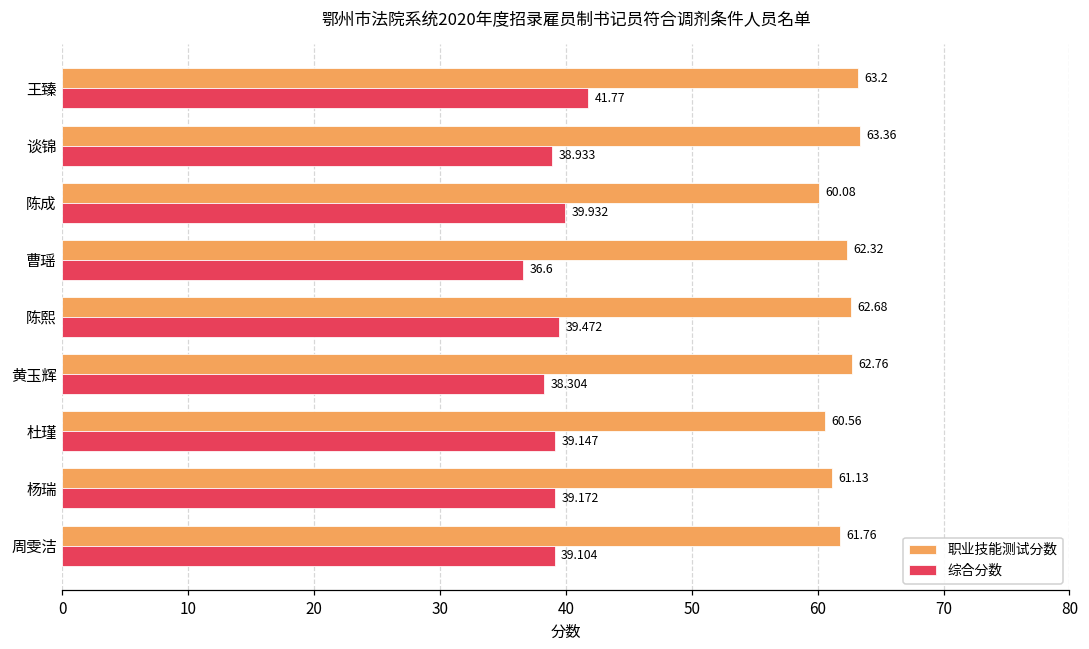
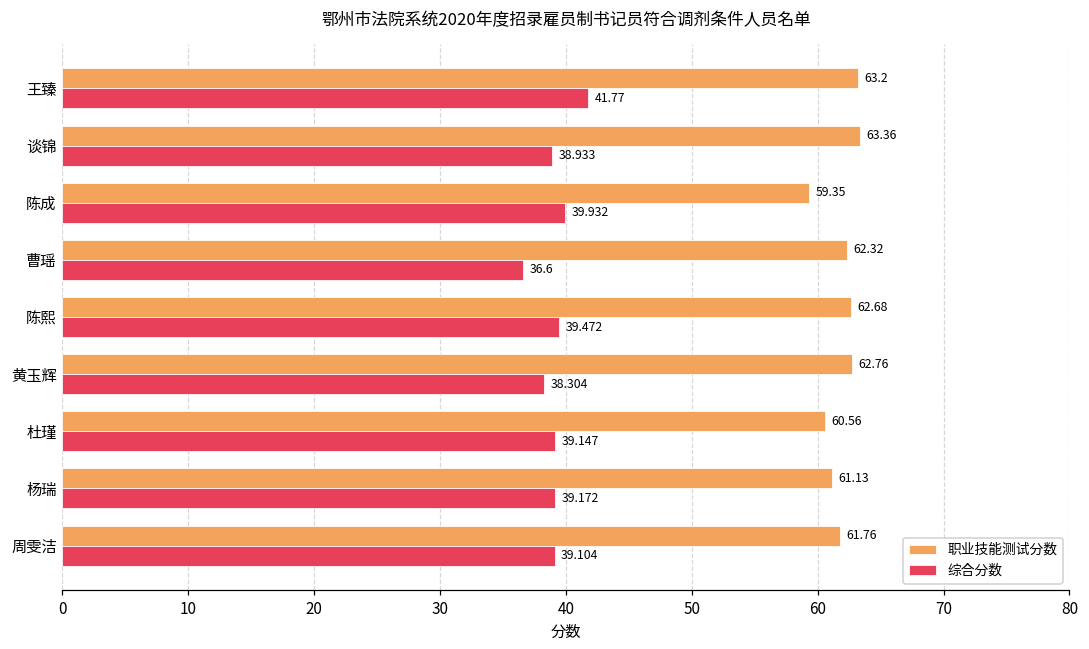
  {
    "职业技能测试分数": {
      "王臻": 63.2,
      "谈锦": 63.36,
-     "陈成": 60.08,
+     "陈成": 59.35,
      "曹瑶": 62.32,
      "陈熙": 62.68,
      "黄玉辉": 62.76,
      "杜瑾": 60.56,
      "杨瑞": 61.13,
      "周雯洁": 61.76
    },
    "综合分数": {
      "王臻": 41.77,
      "谈锦": 38.933,
      "陈成": 39.932,
      "曹瑶": 36.6,
      "陈熙": 39.472,
      "黄玉辉": 38.304,
      "杜瑾": 39.147,
      "杨瑞": 39.172,
      "周雯洁": 39.104
    }
  }
